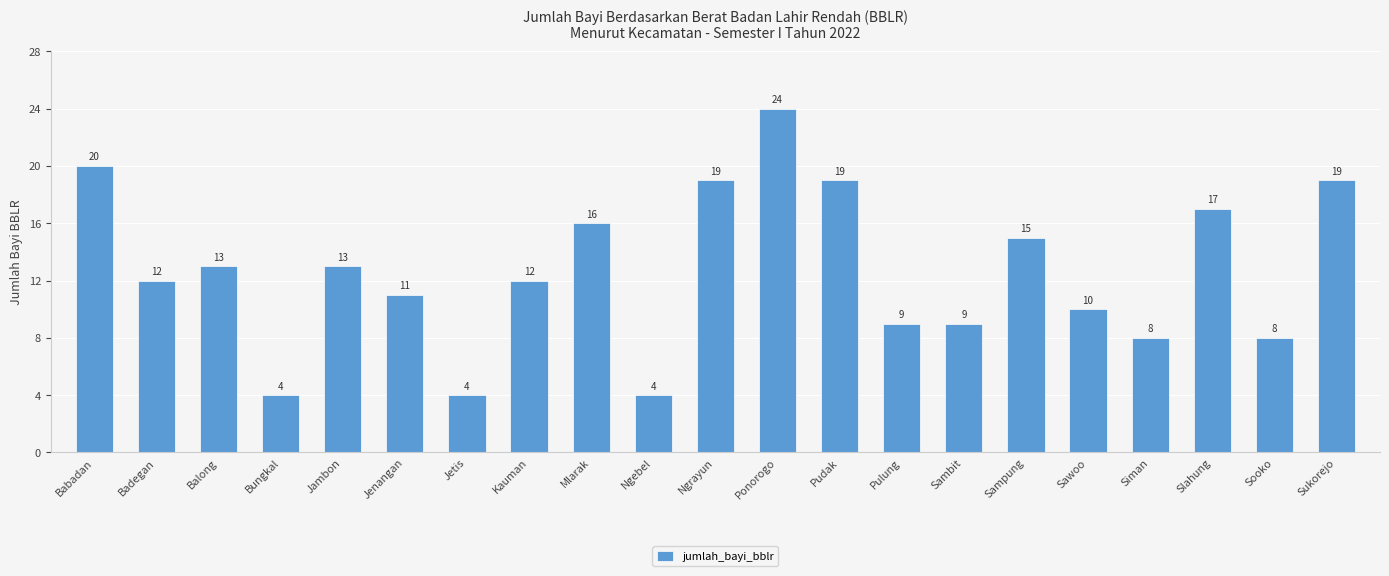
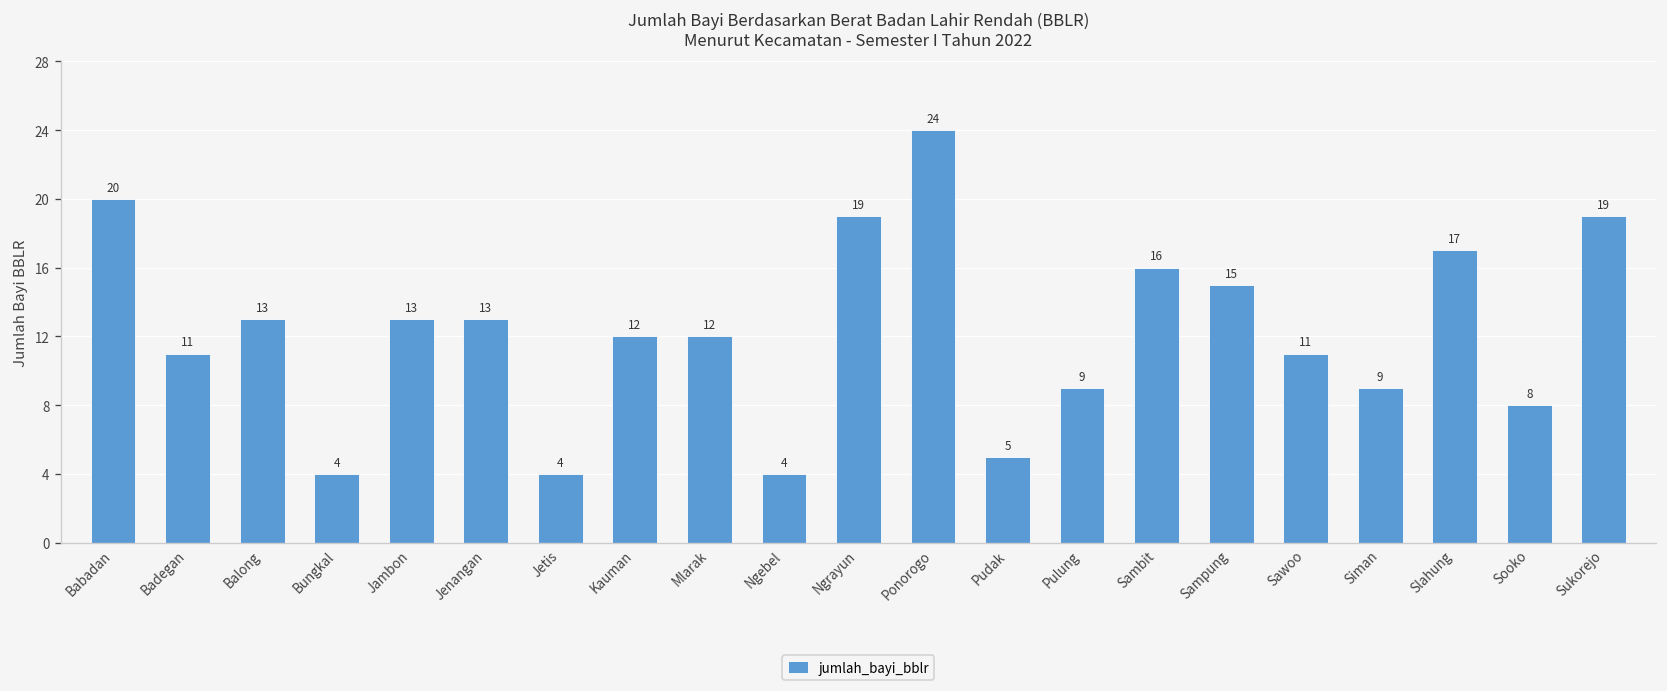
  {
    "Babadan": 20,
-   "Badegan": 12,
+   "Badegan": 11,
    "Balong": 13,
    "Bungkal": 4,
    "Jambon": 13,
-   "Jenangan": 11,
+   "Jenangan": 13,
    "Jetis": 4,
    "Kauman": 12,
-   "Mlarak": 16,
+   "Mlarak": 12,
    "Ngebel": 4,
    "Ngrayun": 19,
    "Ponorogo": 24,
-   "Pudak": 19,
+   "Pudak": 5,
    "Pulung": 9,
-   "Sambit": 9,
+   "Sambit": 16,
    "Sampung": 15,
-   "Sawoo": 10,
-   "Siman": 8,
+   "Sawoo": 11,
+   "Siman": 9,
    "Slahung": 17,
    "Sooko": 8,
    "Sukorejo": 19
  }
